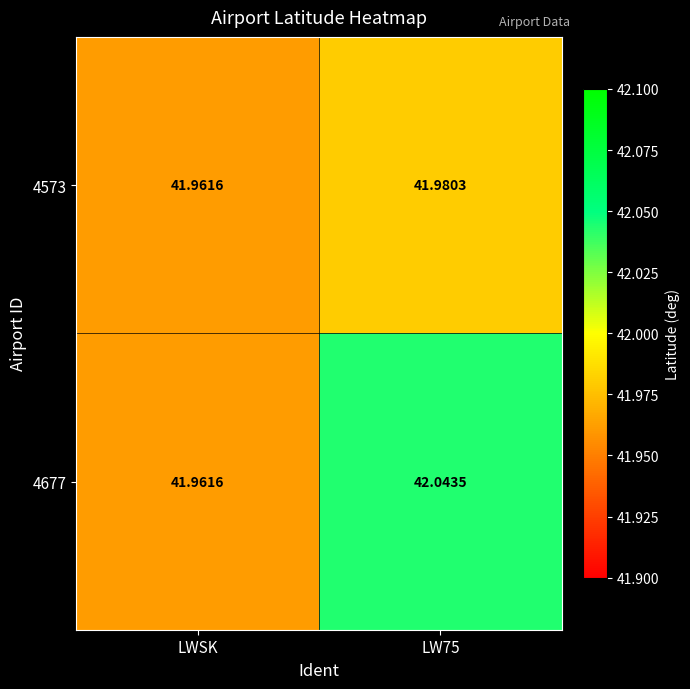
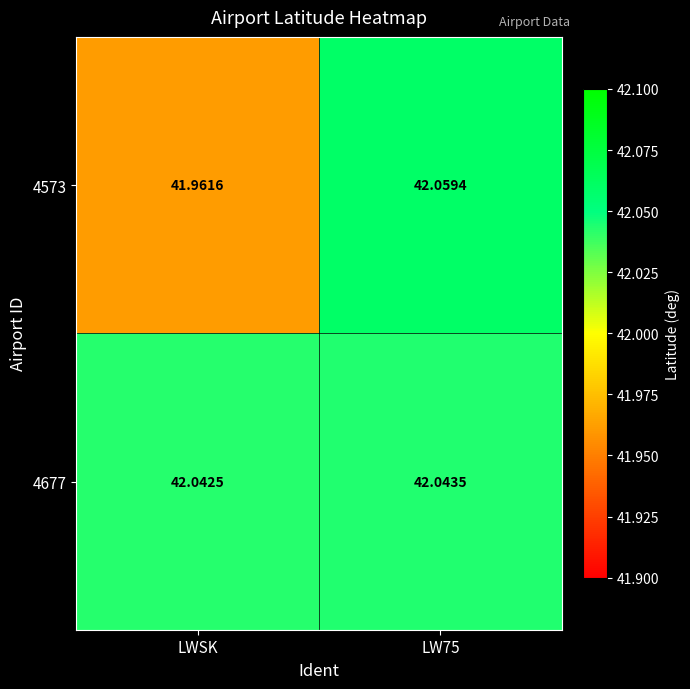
  {
    "4573": {
      "LWSK": 41.9616,
-     "LW75": 41.9803
+     "LW75": 42.0594
    },
    "4677": {
-     "LWSK": 41.9616,
+     "LWSK": 42.0425,
      "LW75": 42.0435
    }
  }
